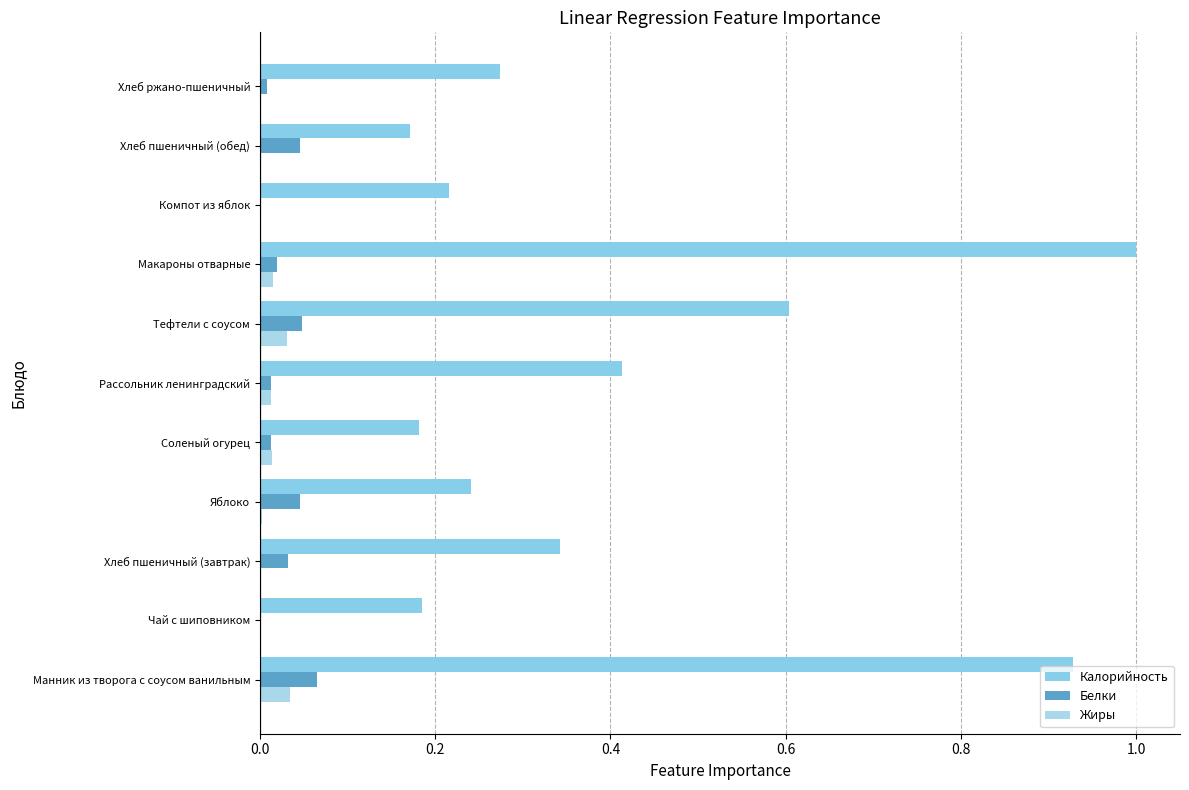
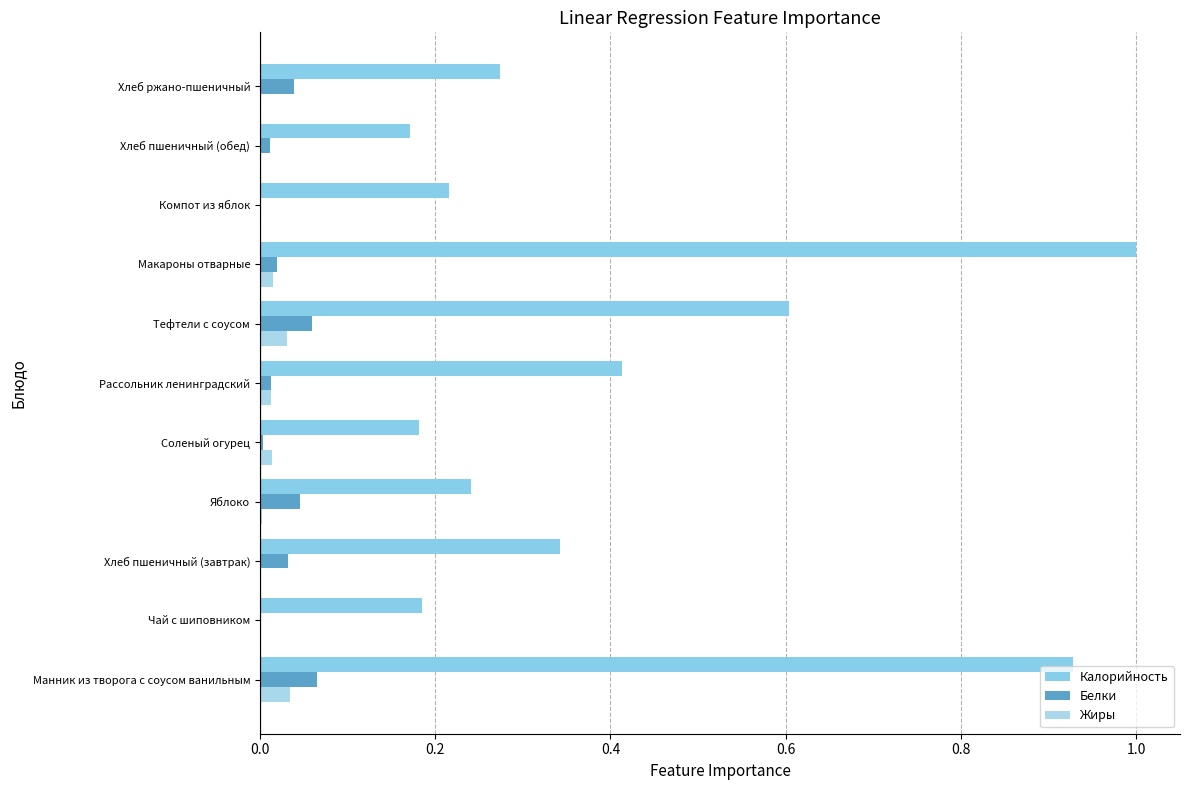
  {
    "Белки": {
-     "Хлеб ржано-пшеничный": 0.01,
-     "Хлеб пшеничный (обед)": 0.05,
+     "Хлеб ржано-пшеничный": 0.04,
+     "Хлеб пшеничный (обед)": 0.01,
      "Макароны отварные": 0.02,
-     "Тефтели с соусом": 0.05,
+     "Тефтели с соусом": 0.06,
      "Рассольник ленинградский": 0.01,
-     "Соленый огурец": 0.01,
+     "Соленый огурец": 0.00,
      "Яблоко": 0.05,
      "Хлеб пшеничный (завтрак)": 0.03,
      "Манник из творога с соусом ванильным": 0.06
    }
  }
